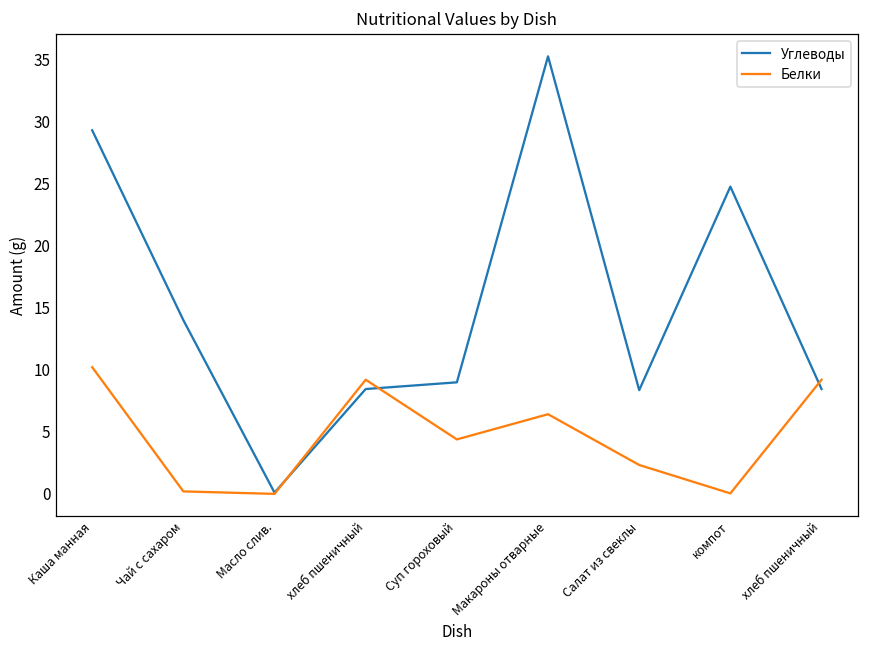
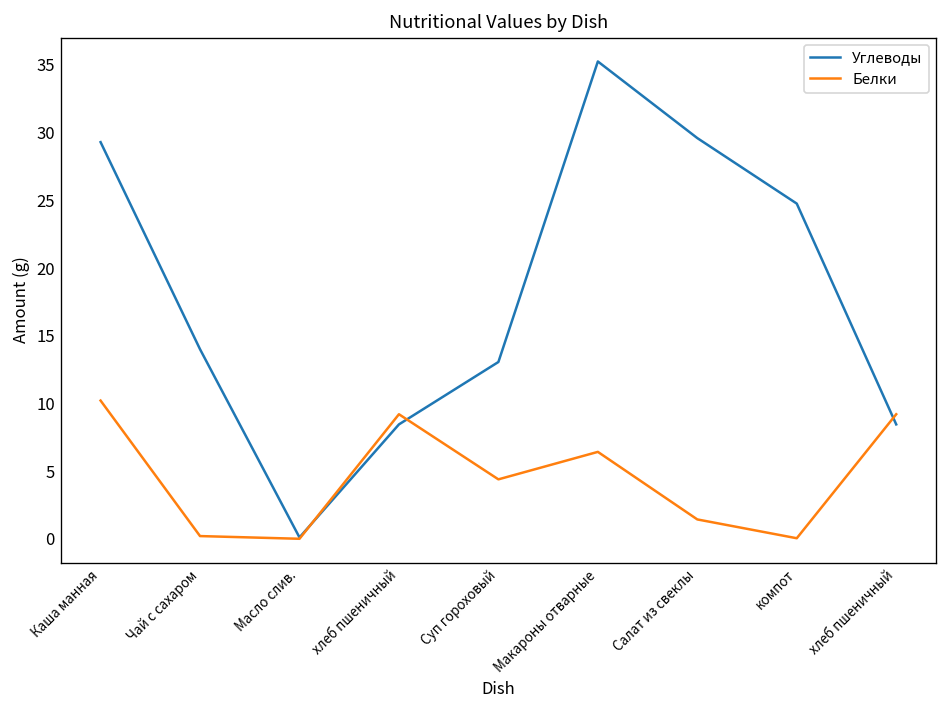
  {
    "Углеводы": {
      "Каша манная": 29.3,
      "Чай с сахаром": 14.0,
-     "Суп гороховый": 9.0,
+     "Суп гороховый": 13.1,
      "Макароны отварные": 35.3,
-     "Салат из свеклы": 8.4,
+     "Салат из свеклы": 29.6,
      "компот": 24.8
    },
    "Белки": {
      "Каша манная": 10.2,
      "Чай с сахаром": 0.2,
      "Суп гороховый": 4.4,
      "Макароны отварные": 6.4,
-     "Салат из свеклы": 2.3,
+     "Салат из свеклы": 1.4,
      "компот": 0.0
    }
  }
